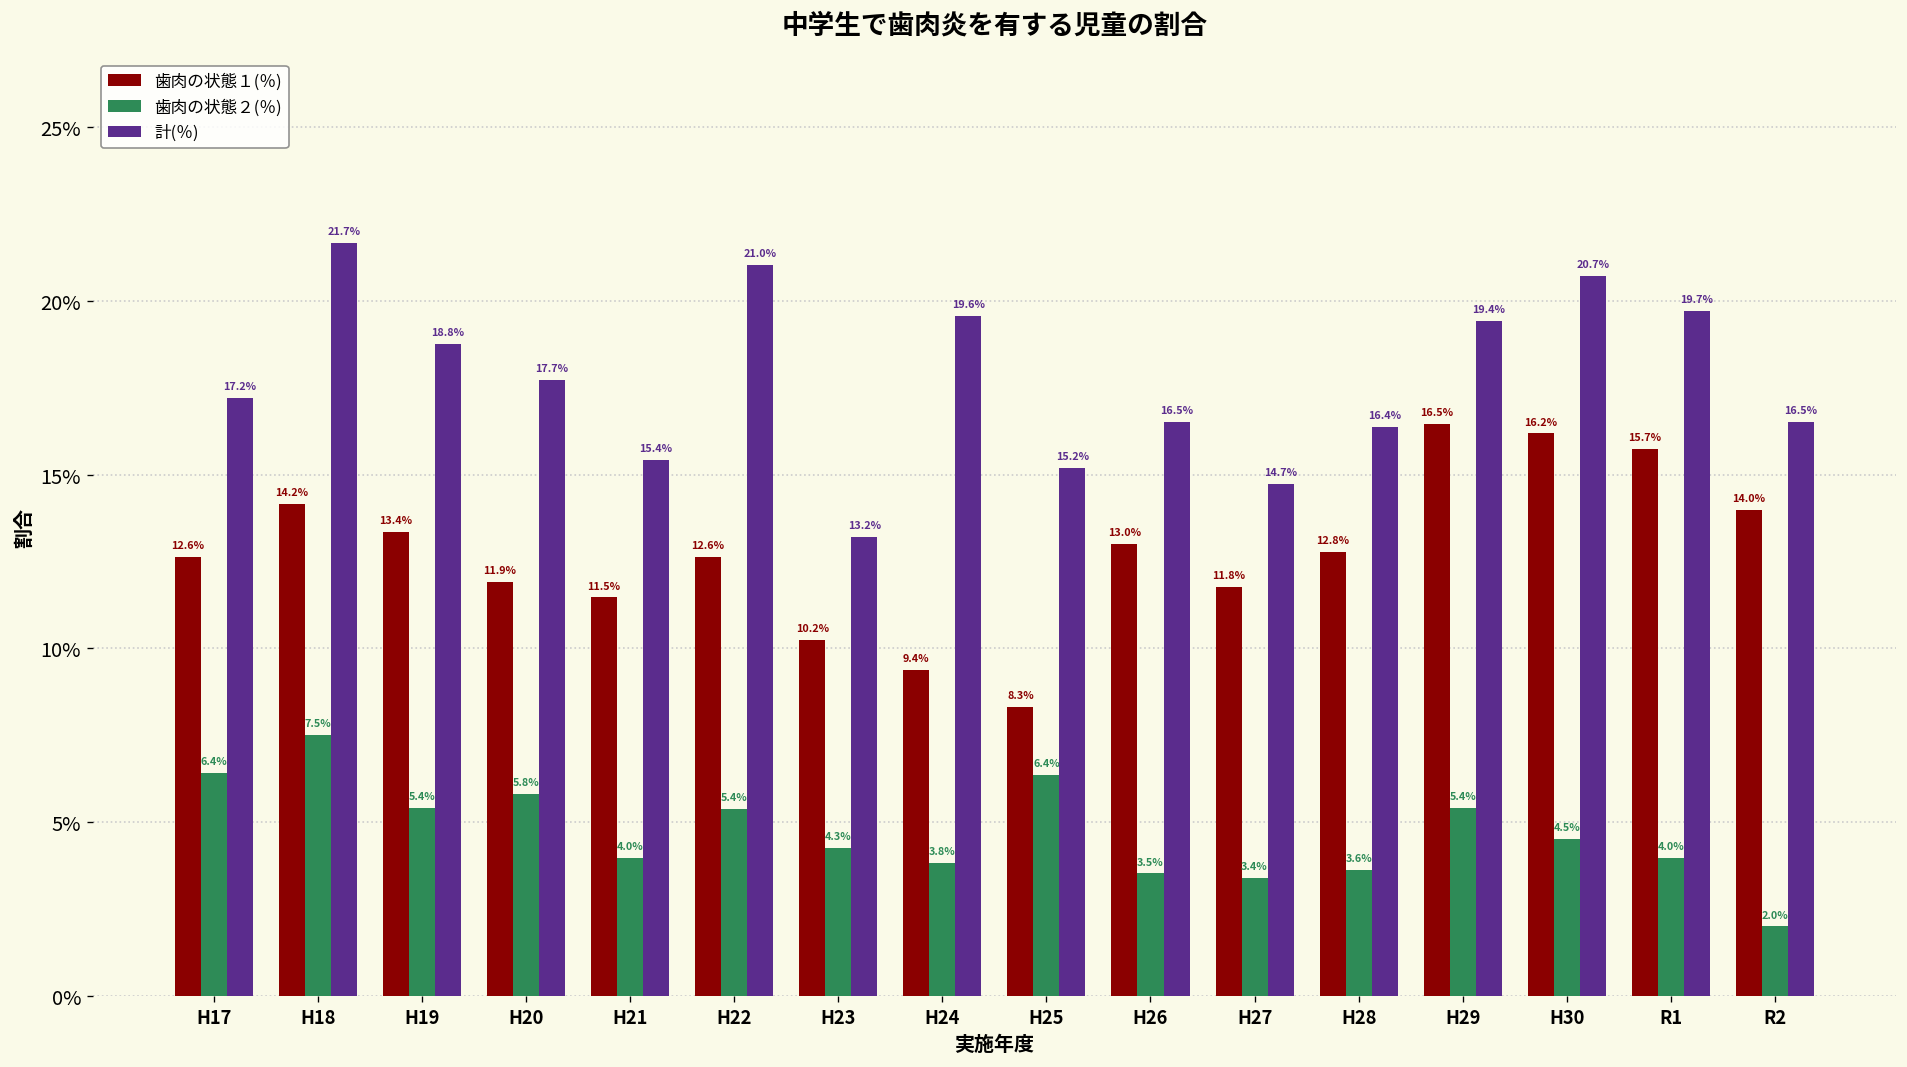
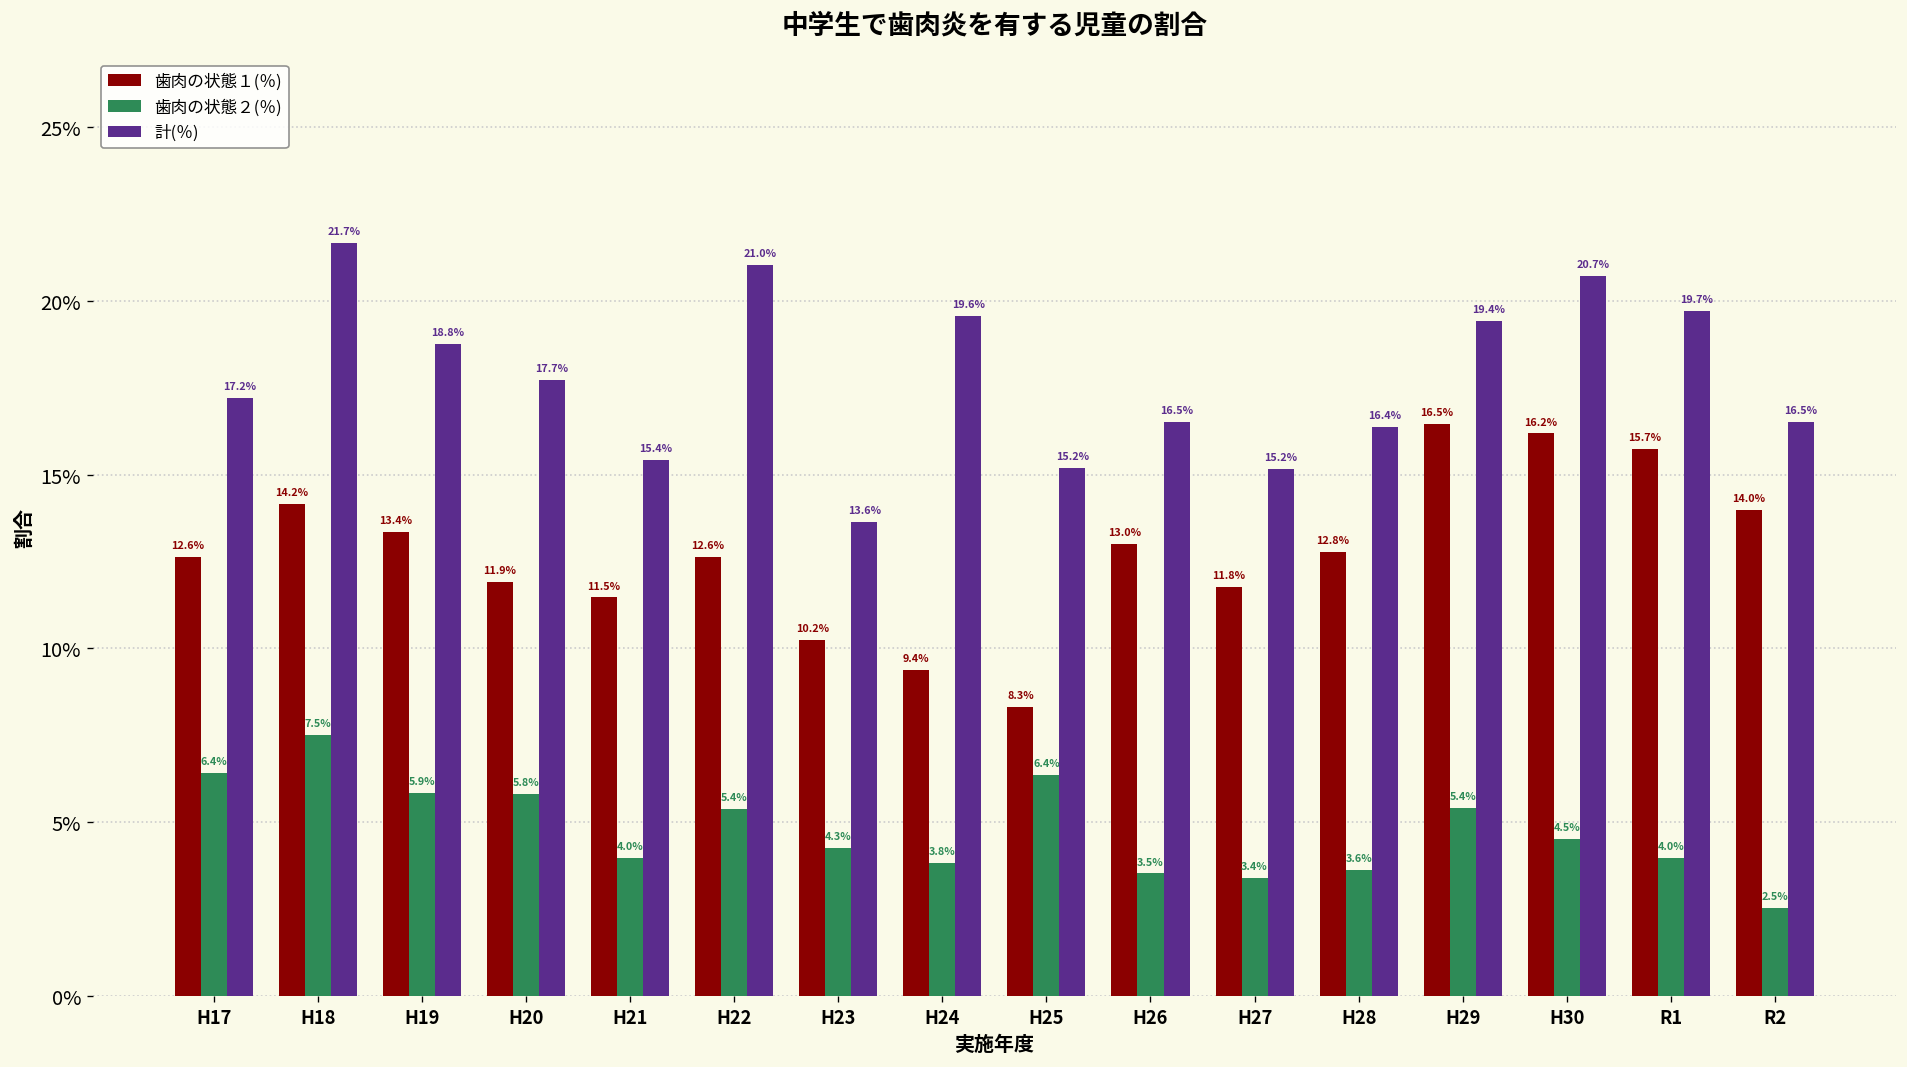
  {
    "歯肉の状態１(％)": {
      "H17": "12.6%",
      "H18": "14.2%",
      "H19": "13.4%",
      "H20": "11.9%",
      "H21": "11.5%",
      "H22": "12.6%",
      "H23": "10.2%",
      "H24": "9.4%",
      "H25": "8.3%",
      "H26": "13.0%",
      "H27": "11.8%",
      "H28": "12.8%",
      "H29": "16.5%",
      "H30": "16.2%",
      "R1": "15.7%",
      "R2": "14.0%"
    },
    "歯肉の状態２(％)": {
      "H17": "6.4%",
      "H18": "7.5%",
-     "H19": "5.4%",
+     "H19": "5.9%",
      "H20": "5.8%",
      "H21": "4.0%",
      "H22": "5.4%",
      "H23": "4.3%",
      "H24": "3.8%",
      "H25": "6.4%",
      "H26": "3.5%",
      "H27": "3.4%",
      "H28": "3.6%",
      "H29": "5.4%",
      "H30": "4.5%",
      "R1": "4.0%",
-     "R2": "2.0%"
+     "R2": "2.5%"
    },
    "計(％)": {
      "H17": "17.2%",
      "H18": "21.7%",
      "H19": "18.8%",
      "H20": "17.7%",
      "H21": "15.4%",
      "H22": "21.0%",
-     "H23": "13.2%",
+     "H23": "13.6%",
      "H24": "19.6%",
      "H25": "15.2%",
      "H26": "16.5%",
-     "H27": "14.7%",
+     "H27": "15.2%",
      "H28": "16.4%",
      "H29": "19.4%",
      "H30": "20.7%",
      "R1": "19.7%",
      "R2": "16.5%"
    }
  }
